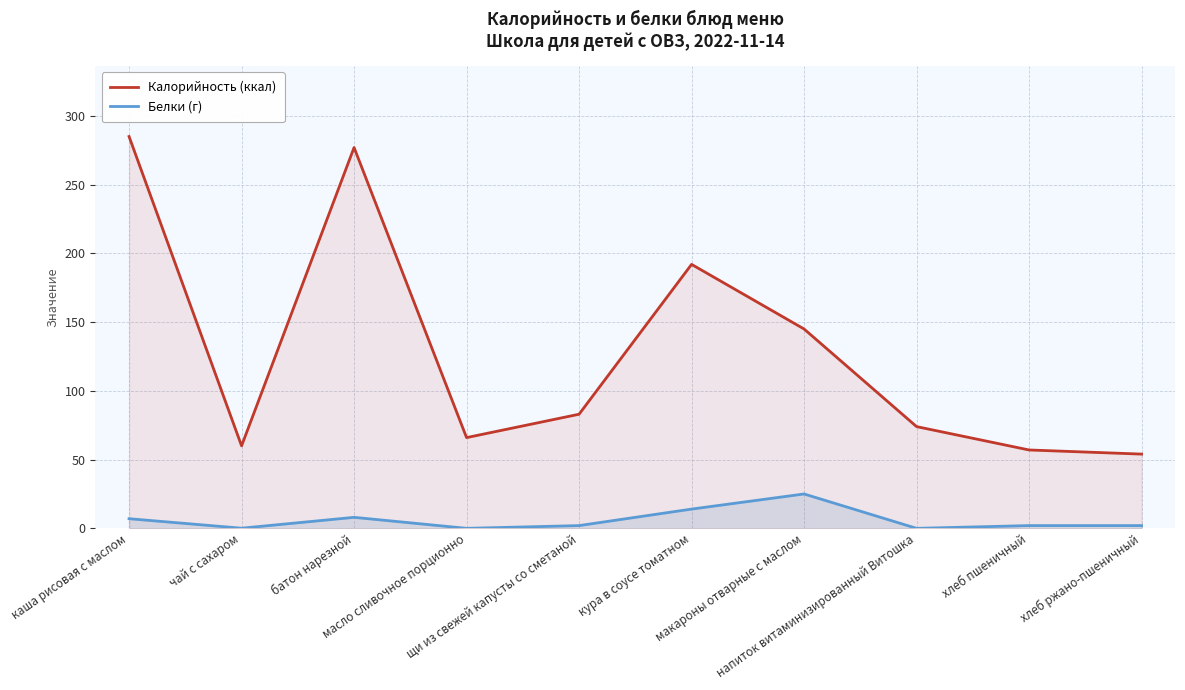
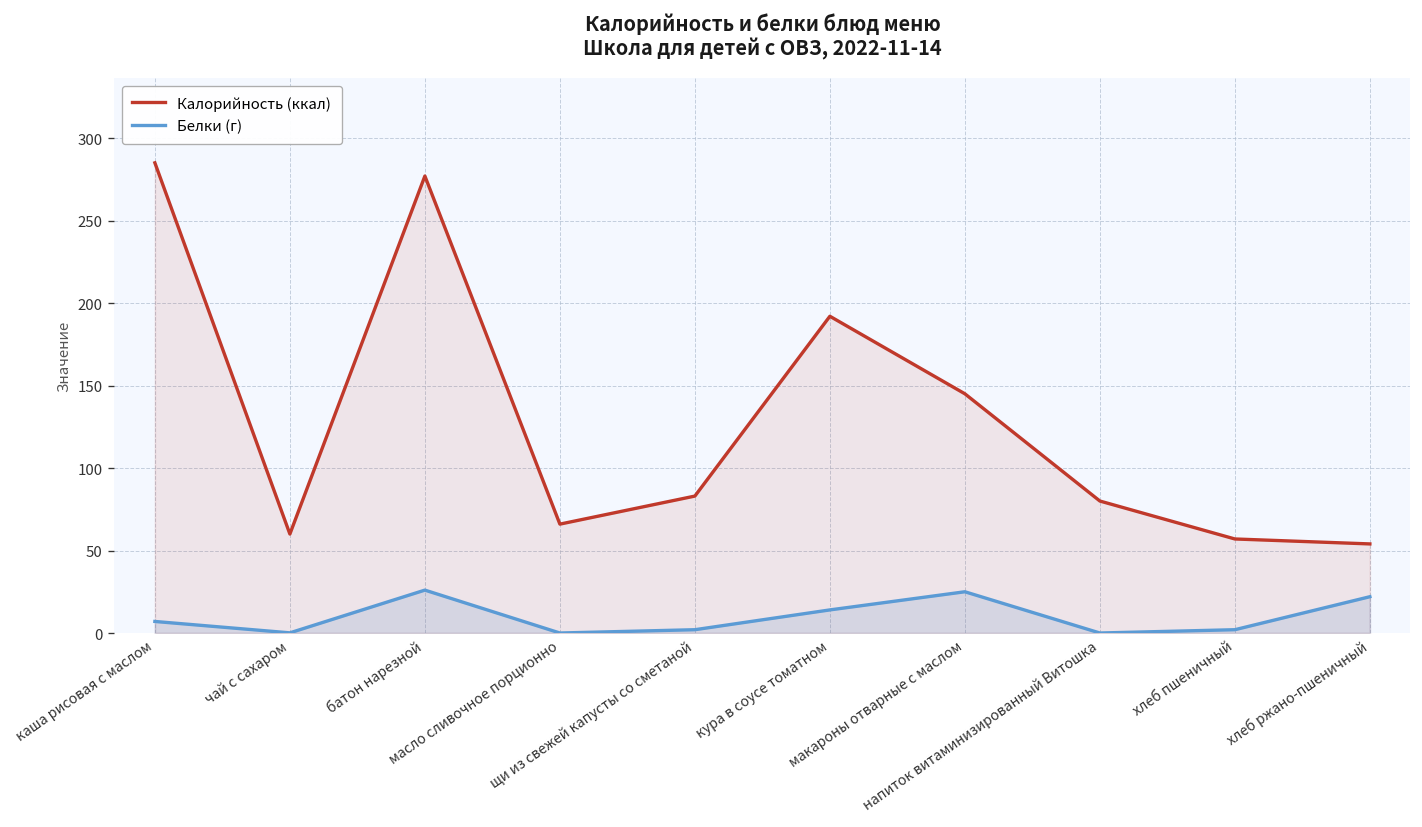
  {
    "Калорийность (ккал)": {
      "каша рисовая с маслом": 285,
      "чай с сахаром": 60,
      "батон нарезной": 277,
      "масло сливочное порционно": 66,
      "щи из свежей капусты со сметаной": 83,
      "кура в соусе томатном": 192,
      "макароны отварные с маслом": 145,
-     "напиток витаминизированный Витошка": 74,
+     "напиток витаминизированный Витошка": 80,
      "хлеб пшеничный": 57,
      "хлеб ржано-пшеничный": 54
    },
    "Белки (г)": {
      "каша рисовая с маслом": 7,
      "чай с сахаром": 0,
-     "батон нарезной": 8,
+     "батон нарезной": 26,
      "масло сливочное порционно": 0,
      "щи из свежей капусты со сметаной": 2,
      "кура в соусе томатном": 14,
      "макароны отварные с маслом": 25,
      "напиток витаминизированный Витошка": 0,
      "хлеб пшеничный": 2,
-     "хлеб ржано-пшеничный": 2
+     "хлеб ржано-пшеничный": 22
    }
  }
